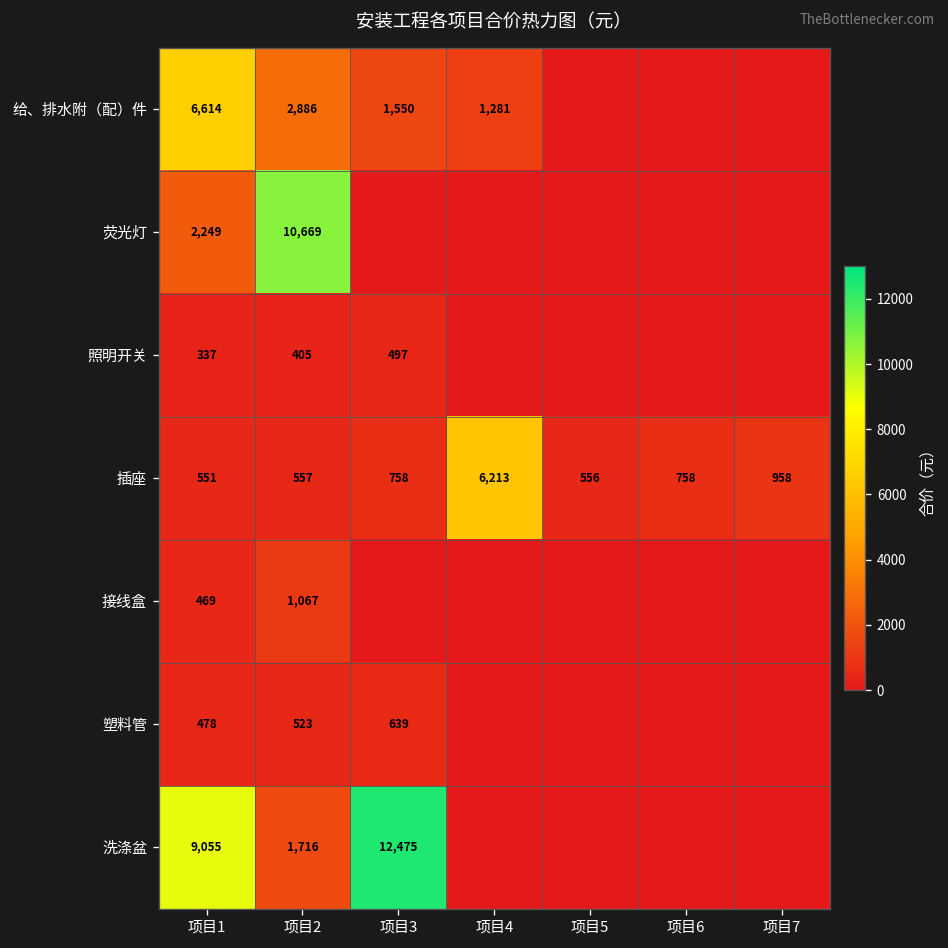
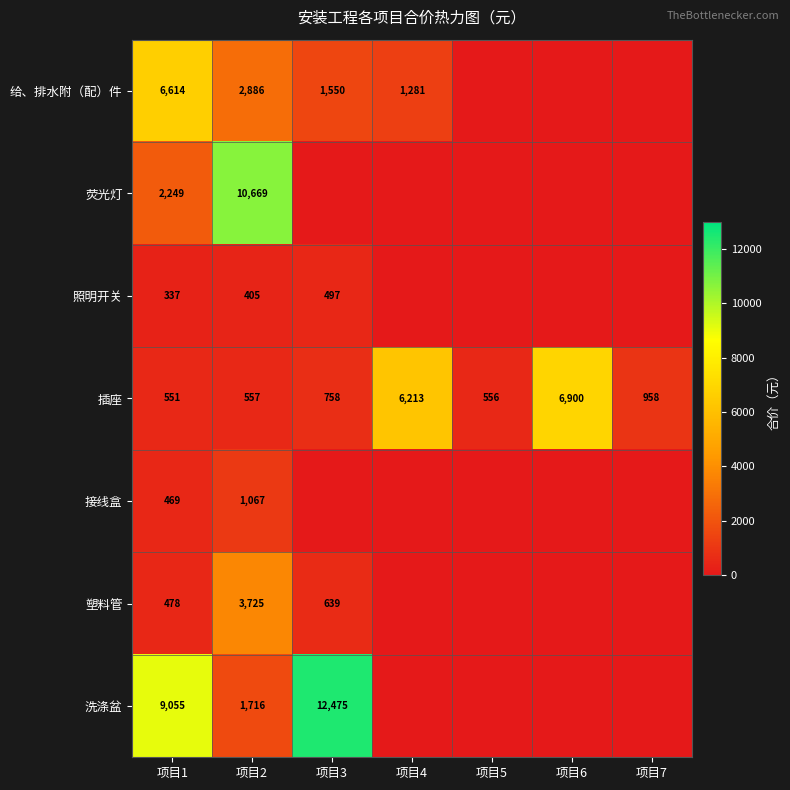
  {
    "给、排水附（配）件": {
      "项目1": "6,614",
      "项目2": "2,886",
      "项目3": "1,550",
      "项目4": "1,281"
    },
    "荧光灯": {
      "项目1": "2,249",
      "项目2": "10,669"
    },
    "照明开关": {
      "项目1": "337",
      "项目2": "405",
      "项目3": "497"
    },
    "插座": {
      "项目1": "551",
      "项目2": "557",
      "项目3": "758",
      "项目4": "6,213",
      "项目5": "556",
-     "项目6": "758",
+     "项目6": "6,900",
      "项目7": "958"
    },
    "接线盒": {
      "项目1": "469",
      "项目2": "1,067"
    },
    "塑料管": {
      "项目1": "478",
-     "项目2": "523",
+     "项目2": "3,725",
      "项目3": "639"
    },
    "洗涤盆": {
      "项目1": "9,055",
      "项目2": "1,716",
      "项目3": "12,475"
    }
  }
